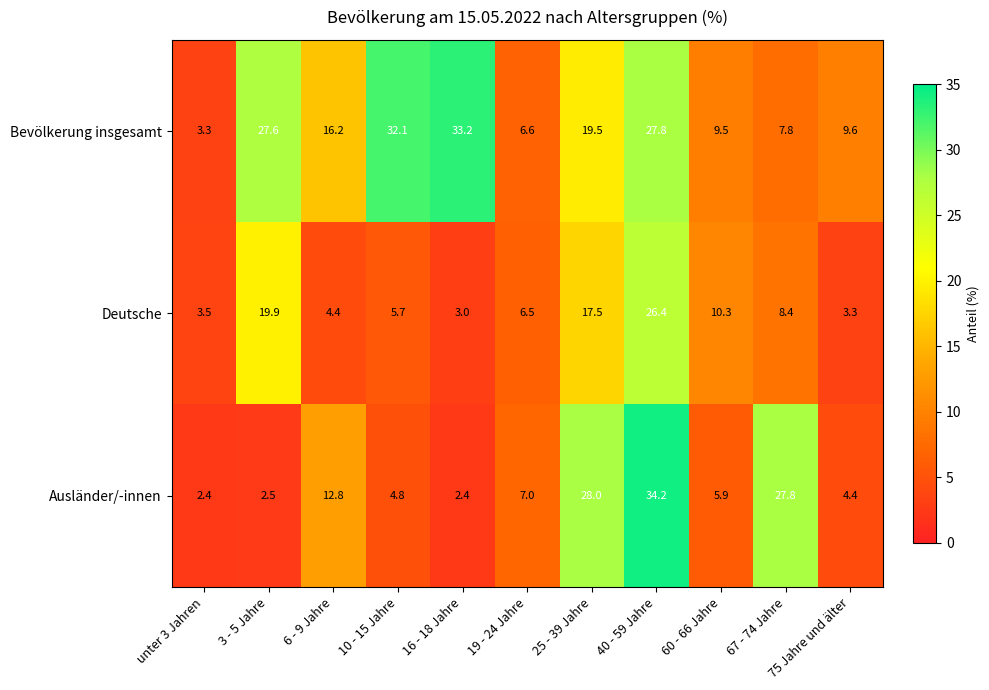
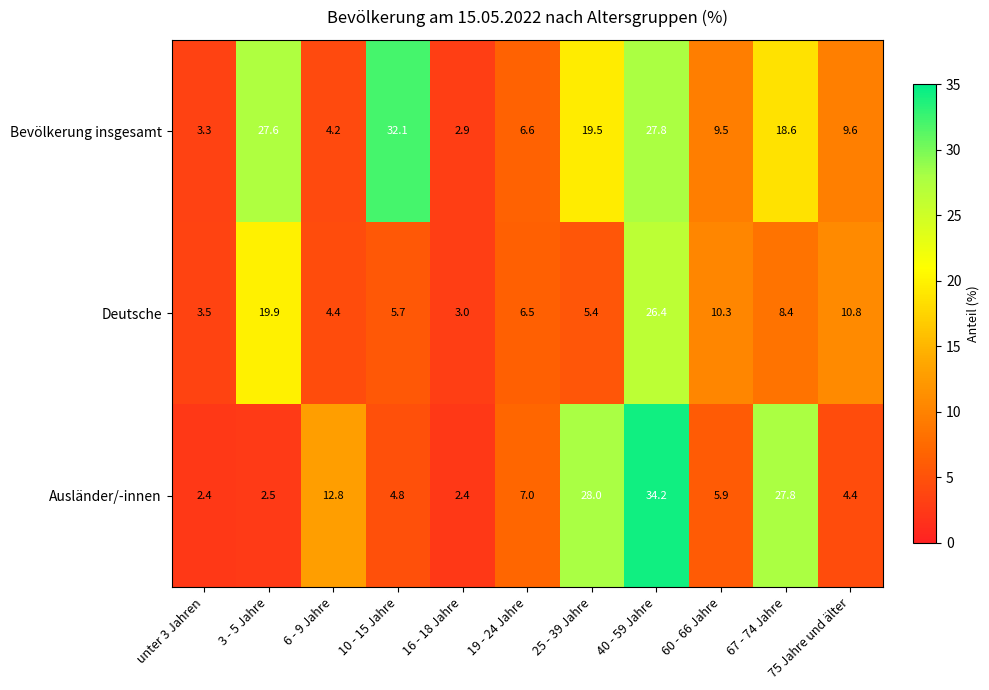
  {
    "Bevölkerung insgesamt": {
      "unter 3 Jahren": 3.3,
      "3 - 5 Jahre": 27.6,
-     "6 - 9 Jahre": 16.2,
+     "6 - 9 Jahre": 4.2,
      "10 - 15 Jahre": 32.1,
-     "16 - 18 Jahre": 33.2,
+     "16 - 18 Jahre": 2.9,
      "19 - 24 Jahre": 6.6,
      "25 - 39 Jahre": 19.5,
      "40 - 59 Jahre": 27.8,
      "60 - 66 Jahre": 9.5,
-     "67 - 74 Jahre": 7.8,
+     "67 - 74 Jahre": 18.6,
      "75 Jahre und älter": 9.6
    },
    "Deutsche": {
      "unter 3 Jahren": 3.5,
      "3 - 5 Jahre": 19.9,
      "6 - 9 Jahre": 4.4,
      "10 - 15 Jahre": 5.7,
      "16 - 18 Jahre": 3.0,
      "19 - 24 Jahre": 6.5,
-     "25 - 39 Jahre": 17.5,
+     "25 - 39 Jahre": 5.4,
      "40 - 59 Jahre": 26.4,
      "60 - 66 Jahre": 10.3,
      "67 - 74 Jahre": 8.4,
-     "75 Jahre und älter": 3.3
+     "75 Jahre und älter": 10.8
    },
    "Ausländer/-innen": {
      "unter 3 Jahren": 2.4,
      "3 - 5 Jahre": 2.5,
      "6 - 9 Jahre": 12.8,
      "10 - 15 Jahre": 4.8,
      "16 - 18 Jahre": 2.4,
      "19 - 24 Jahre": 7.0,
      "25 - 39 Jahre": 28.0,
      "40 - 59 Jahre": 34.2,
      "60 - 66 Jahre": 5.9,
      "67 - 74 Jahre": 27.8,
      "75 Jahre und älter": 4.4
    }
  }
